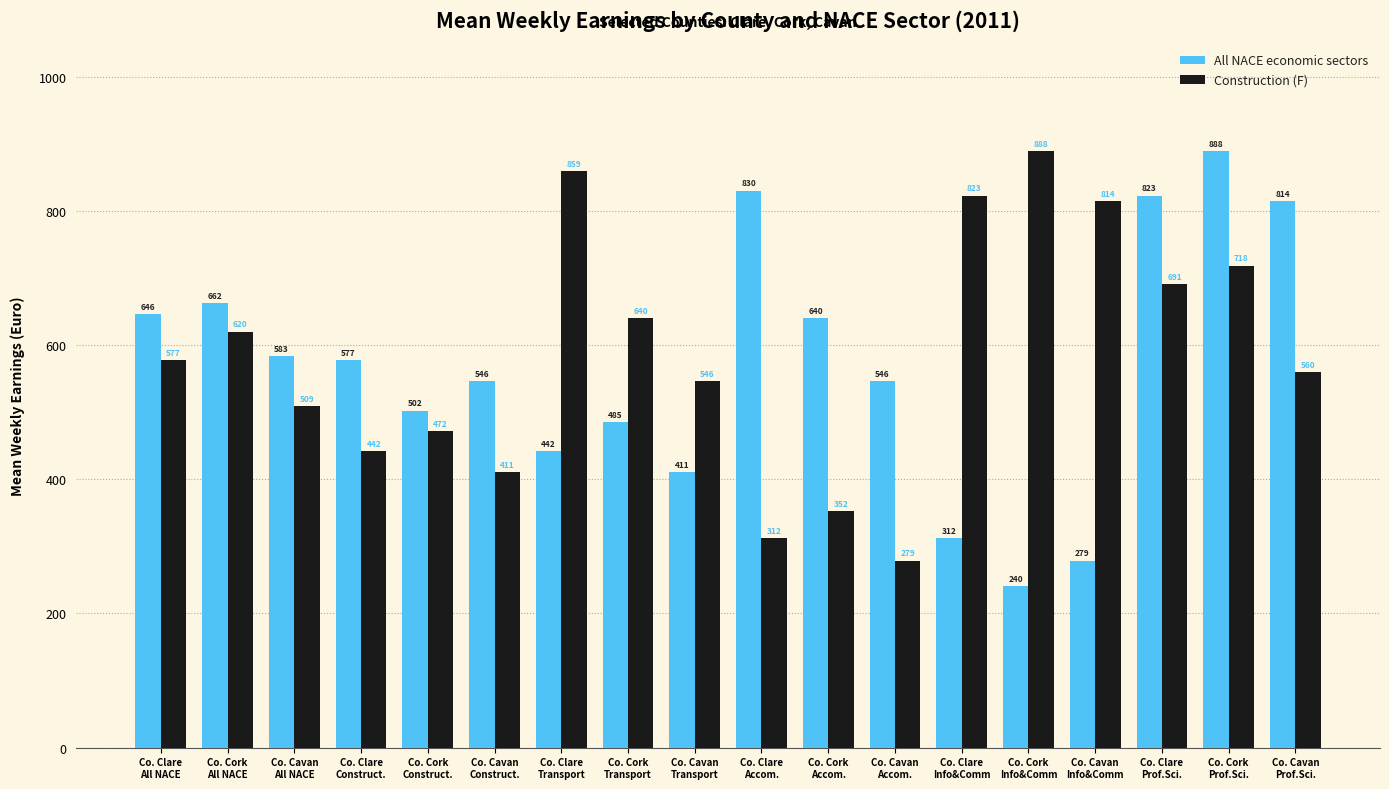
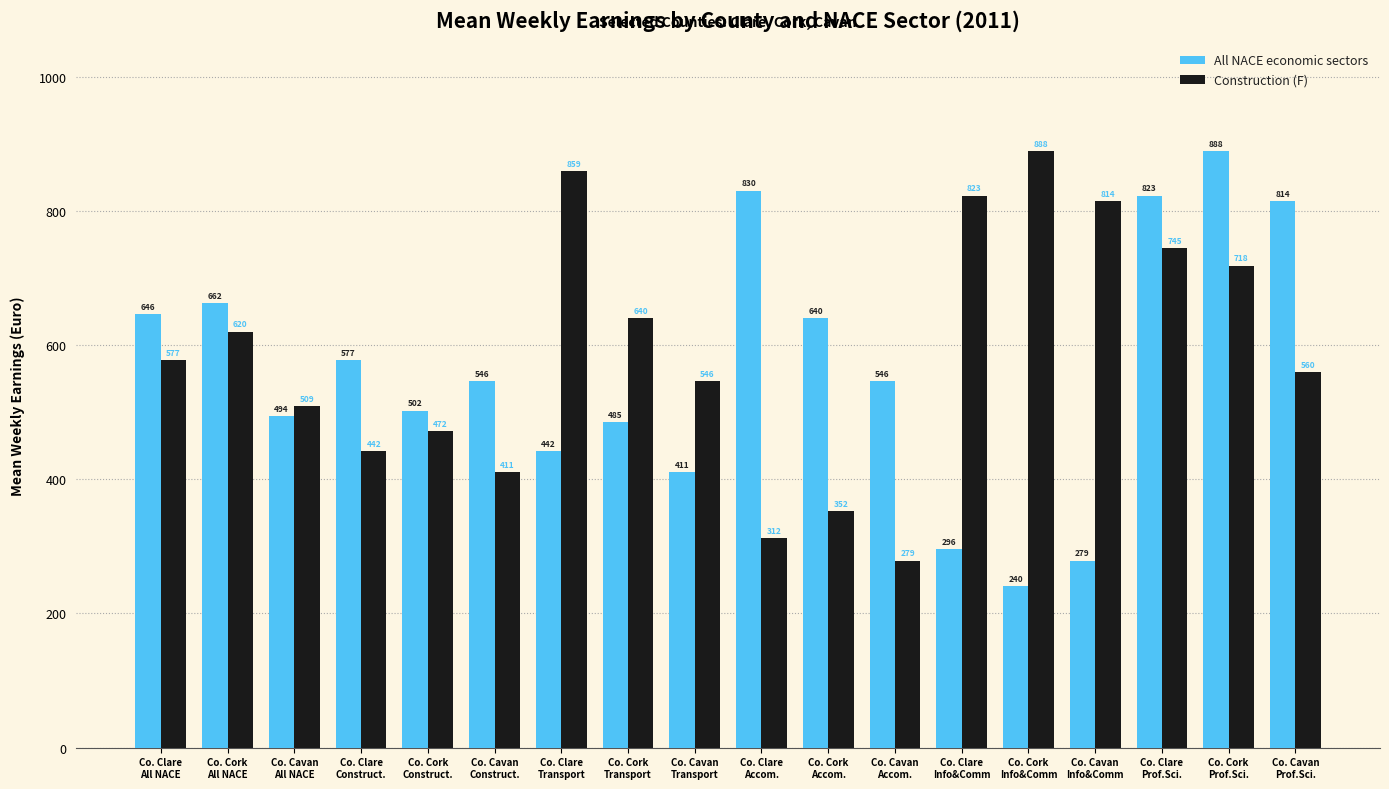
  {
    "All NACE economic sectors": {
      "Co. Clare All NACE": 646,
      "Co. Cork All NACE": 662,
-     "Co. Cavan All NACE": 583,
+     "Co. Cavan All NACE": 494,
      "Co. Clare Construct.": 577,
      "Co. Cork Construct.": 502,
      "Co. Cavan Construct.": 546,
      "Co. Clare Transport": 442,
      "Co. Cork Transport": 485,
      "Co. Cavan Transport": 411,
      "Co. Clare Accom.": 830,
      "Co. Cork Accom.": 640,
      "Co. Cavan Accom.": 546,
-     "Co. Clare Info&Comm": 312,
+     "Co. Clare Info&Comm": 296,
      "Co. Cork Info&Comm": 240,
      "Co. Cavan Info&Comm": 279,
      "Co. Clare Prof.Sci.": 823,
      "Co. Cork Prof.Sci.": 888,
      "Co. Cavan Prof.Sci.": 814
    },
    "Construction (F)": {
      "Co. Clare All NACE": 577,
      "Co. Cork All NACE": 620,
      "Co. Cavan All NACE": 509,
      "Co. Clare Construct.": 442,
      "Co. Cork Construct.": 472,
      "Co. Cavan Construct.": 411,
      "Co. Clare Transport": 859,
      "Co. Cork Transport": 640,
      "Co. Cavan Transport": 546,
      "Co. Clare Accom.": 312,
      "Co. Cork Accom.": 352,
      "Co. Cavan Accom.": 279,
      "Co. Clare Info&Comm": 823,
      "Co. Cork Info&Comm": 888,
      "Co. Cavan Info&Comm": 814,
-     "Co. Clare Prof.Sci.": 691,
+     "Co. Clare Prof.Sci.": 745,
      "Co. Cork Prof.Sci.": 718,
      "Co. Cavan Prof.Sci.": 560
    }
  }
